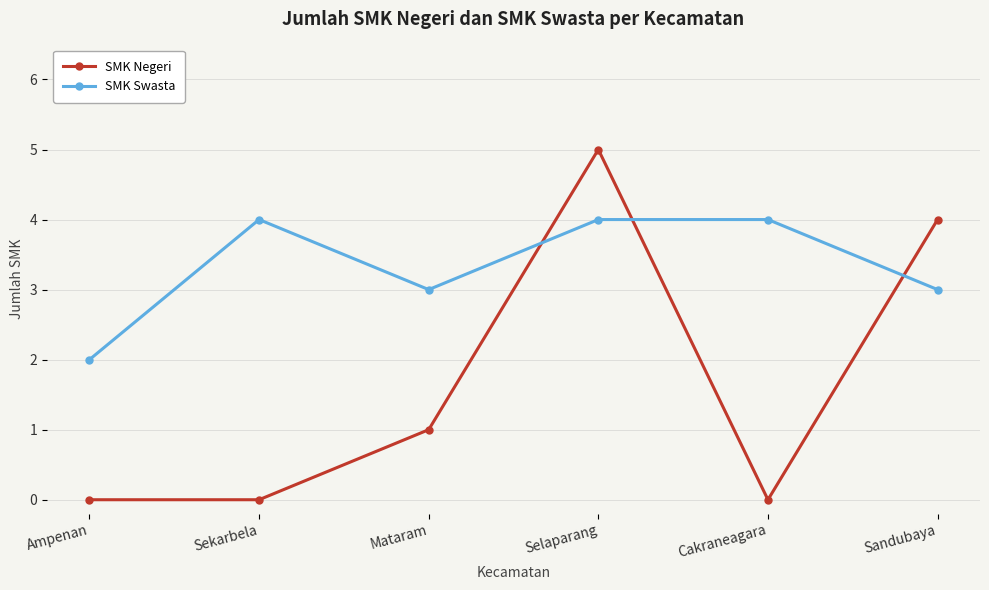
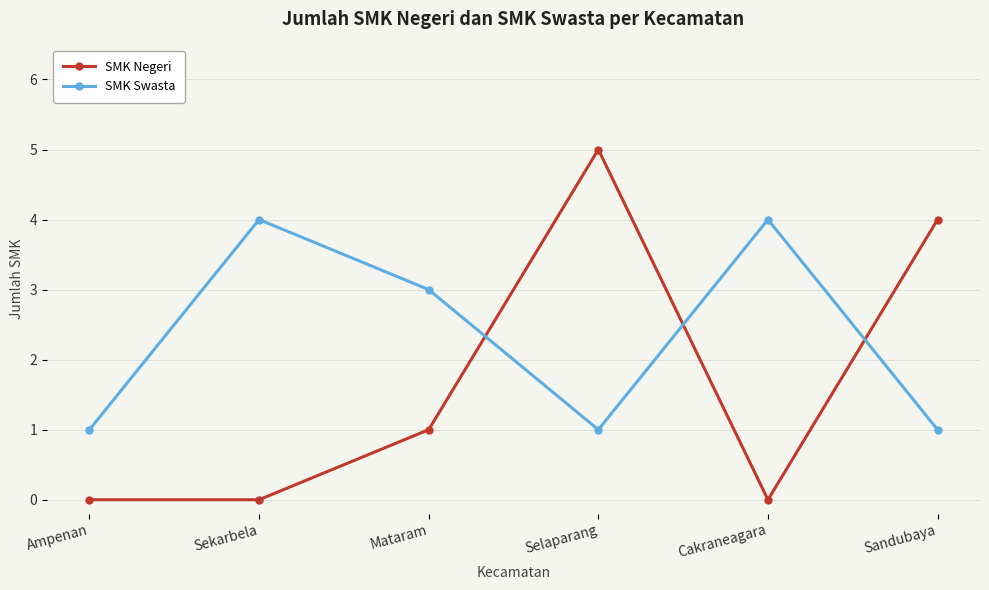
  {
    "SMK Negeri": {
      "Ampenan": 0,
      "Sekarbela": 0,
      "Mataram": 1,
      "Selaparang": 5,
      "Cakraneagara": 0,
      "Sandubaya": 4
    },
    "SMK Swasta": {
-     "Ampenan": 2,
+     "Ampenan": 1,
      "Sekarbela": 4,
      "Mataram": 3,
-     "Selaparang": 4,
+     "Selaparang": 1,
      "Cakraneagara": 4,
-     "Sandubaya": 3
+     "Sandubaya": 1
    }
  }
